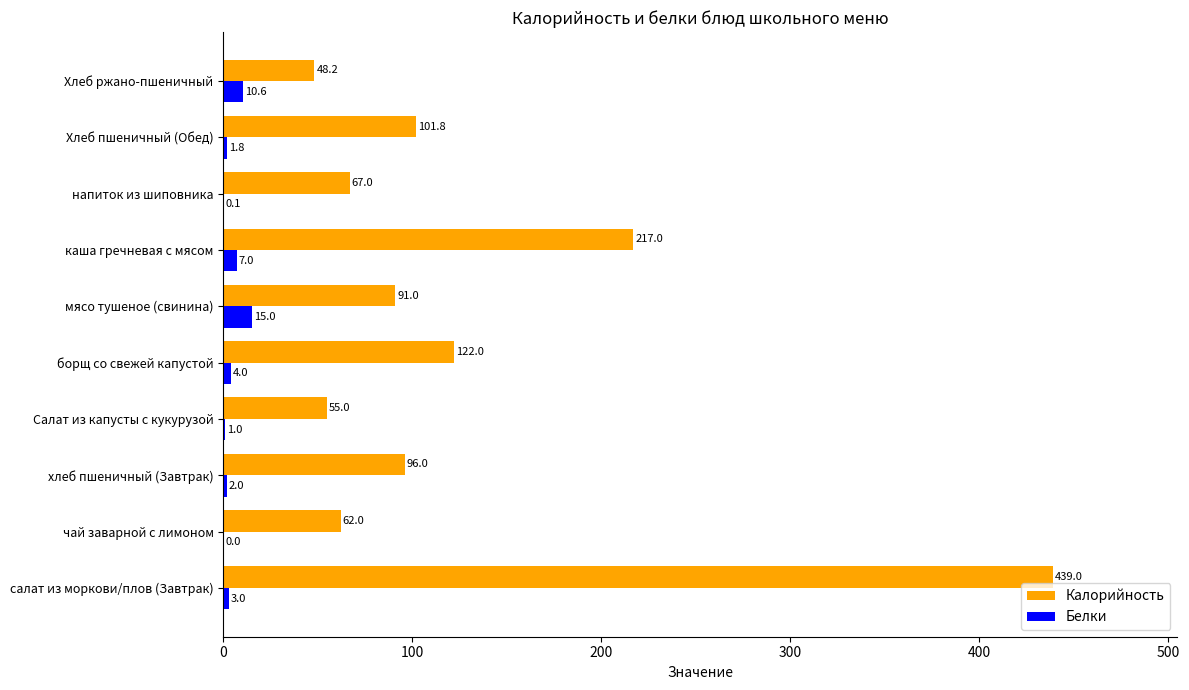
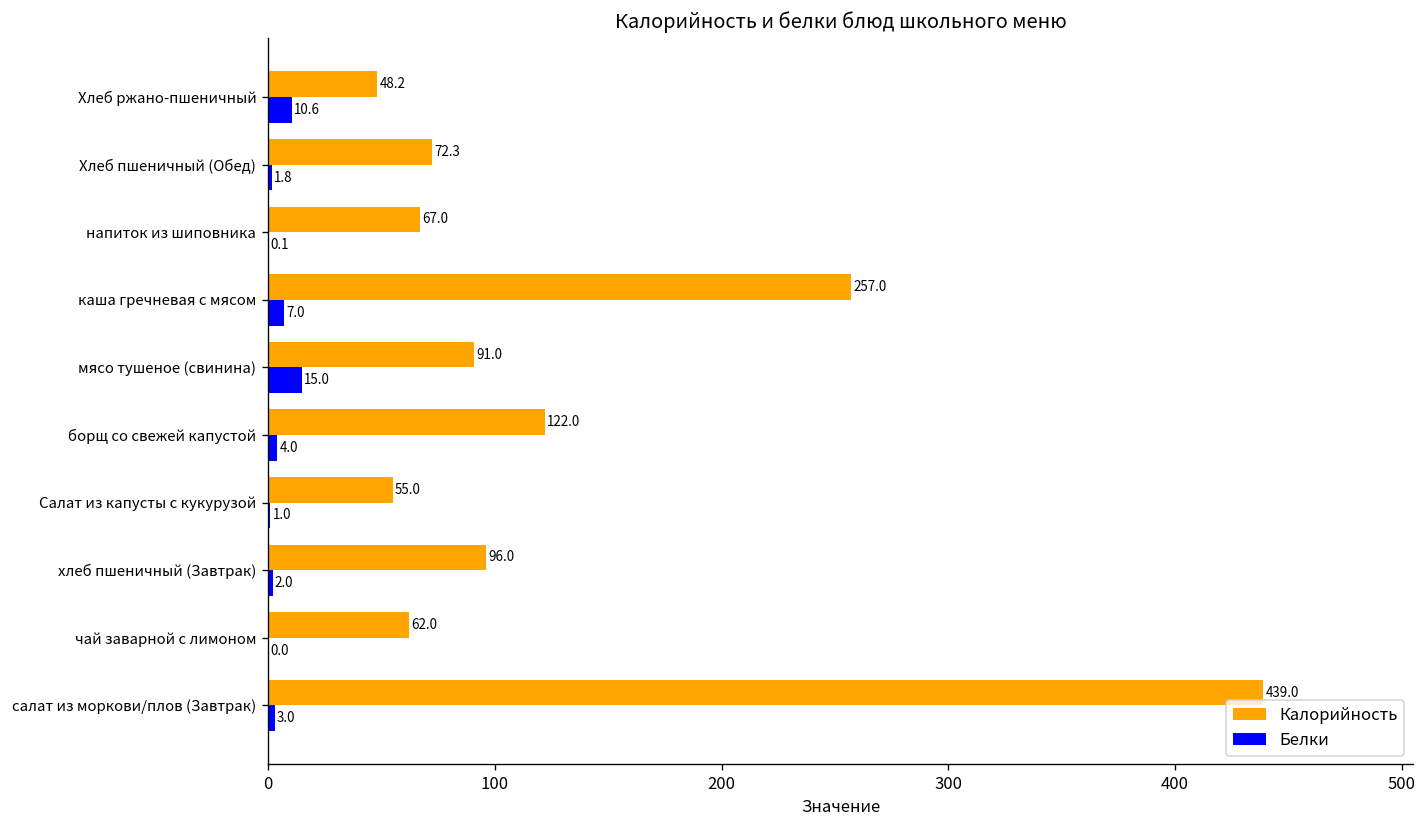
  {
    "Калорийность": {
      "Хлеб ржано-пшеничный": 48.2,
-     "Хлеб пшеничный (Обед)": 101.8,
+     "Хлеб пшеничный (Обед)": 72.3,
      "напиток из шиповника": 67.0,
-     "каша гречневая с мясом": 217.0,
+     "каша гречневая с мясом": 257.0,
      "мясо тушеное (свинина)": 91.0,
      "борщ со свежей капустой": 122.0,
      "Салат из капусты с кукурузой": 55.0,
      "хлеб пшеничный (Завтрак)": 96.0,
      "чай заварной с лимоном": 62.0,
      "салат из моркови/плов (Завтрак)": 439.0
    },
    "Белки": {
      "Хлеб ржано-пшеничный": 10.6,
      "Хлеб пшеничный (Обед)": 1.8,
      "напиток из шиповника": 0.1,
      "каша гречневая с мясом": 7.0,
      "мясо тушеное (свинина)": 15.0,
      "борщ со свежей капустой": 4.0,
      "Салат из капусты с кукурузой": 1.0,
      "хлеб пшеничный (Завтрак)": 2.0,
      "чай заварной с лимоном": 0.0,
      "салат из моркови/плов (Завтрак)": 3.0
    }
  }
